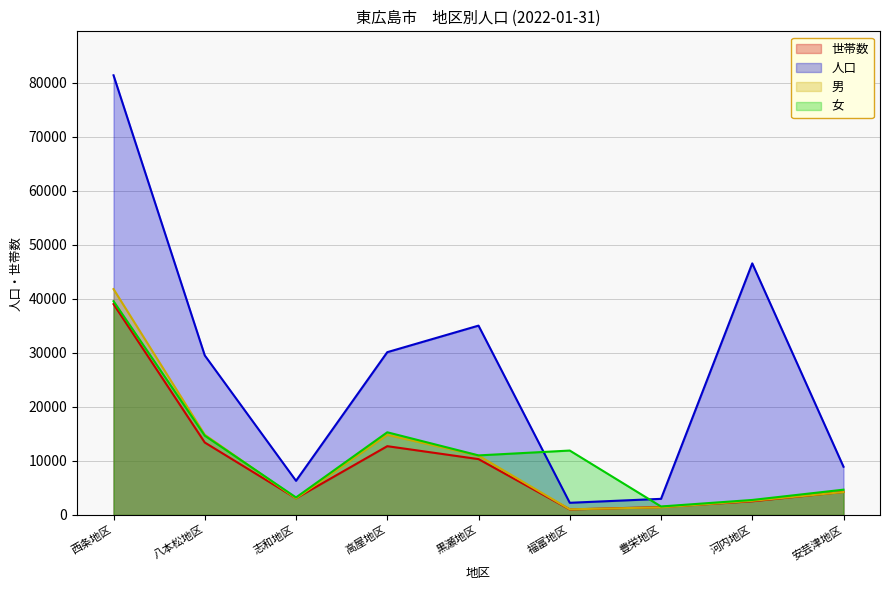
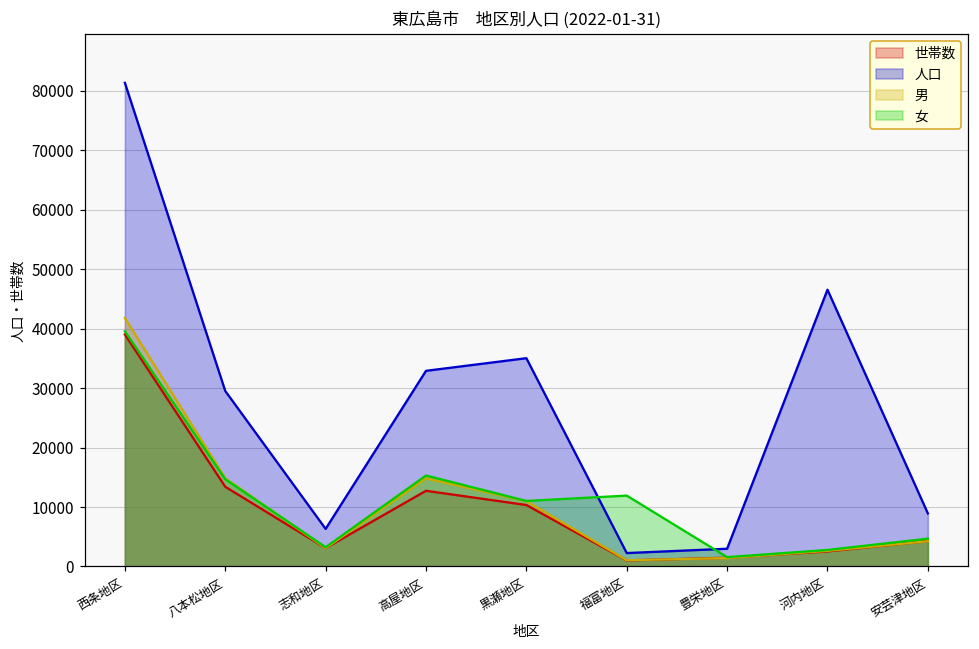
  {
    "世帯数": {
      "西条地区": 39000,
      "八本松地区": 13000,
      "高屋地区": 13000,
      "黒瀬地区": 10000
    },
    "人口": {
      "西条地区": 81000,
      "八本松地区": 30000,
      "志和地区": 6000,
-     "高屋地区": 30000,
+     "高屋地区": 33000,
      "黒瀬地区": 35000,
      "福富地区": 2000,
      "豊栄地区": 3000,
      "河内地区": 47000,
      "安芸津地区": 9000
    },
    "男": {
      "西条地区": 42000,
      "高屋地区": 15000
    },
    "女": {
      "西条地区": 40000,
      "高屋地区": 15000,
      "福富地区": 12000
    }
  }
